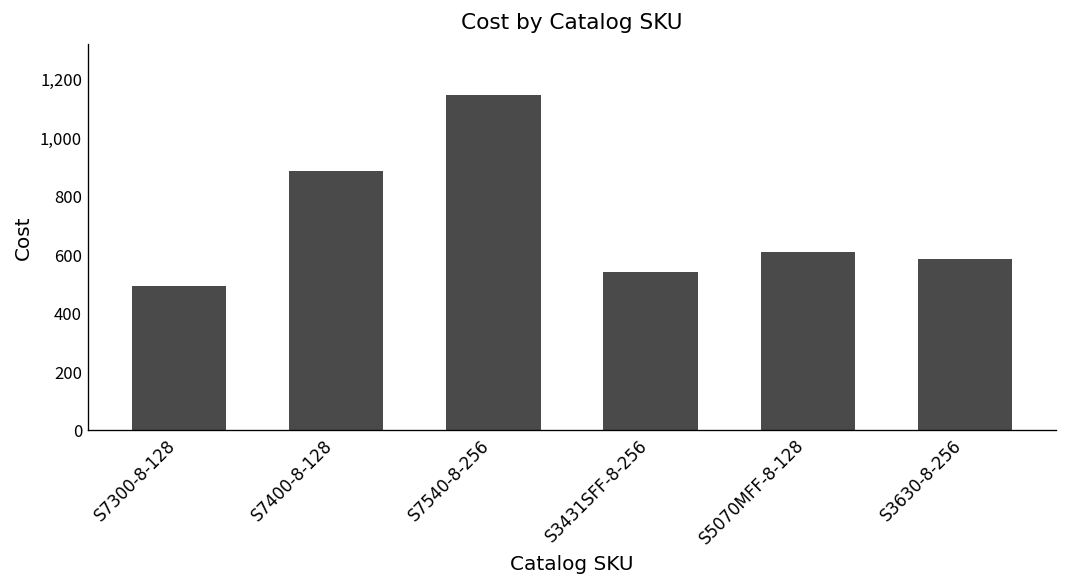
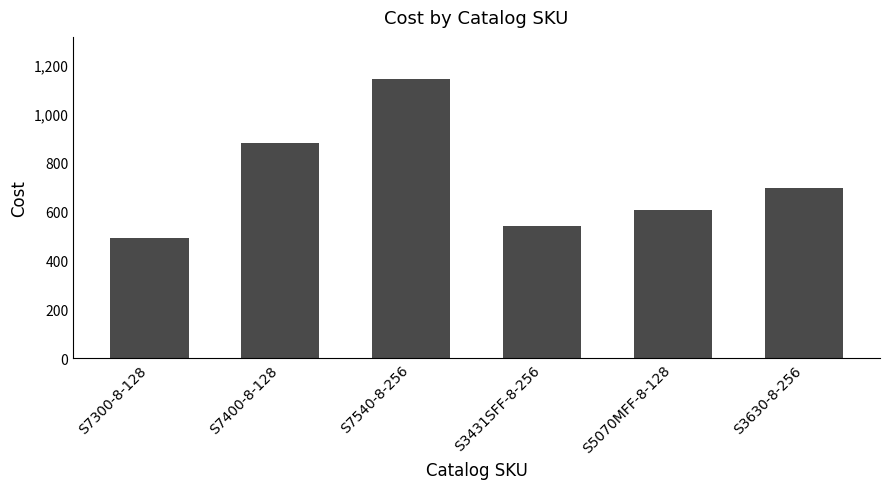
  {
    "S7300-8-128": "490",
    "S7400-8-128": "880",
    "S7540-8-256": "1,140",
    "S3431SFF-8-256": "540",
    "S5070MFF-8-128": "610",
-   "S3630-8-256": "580"
+   "S3630-8-256": "700"
  }
